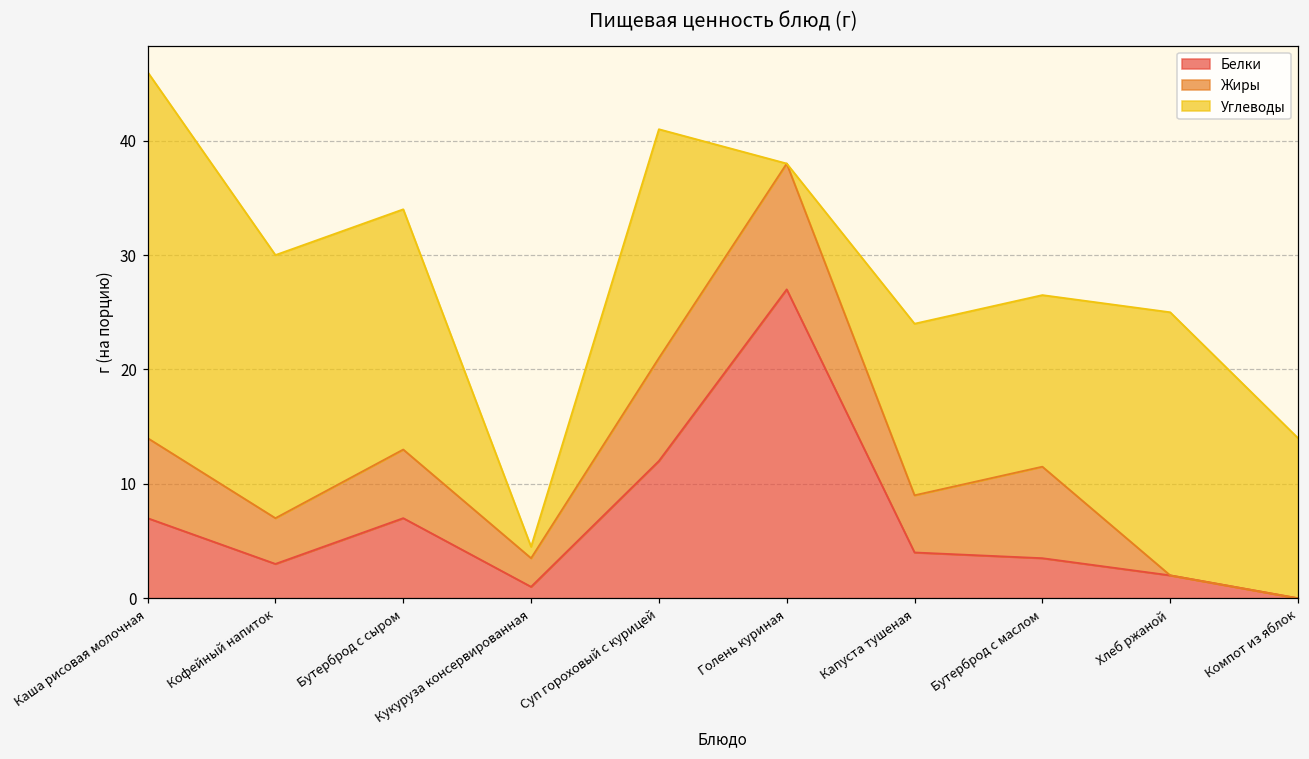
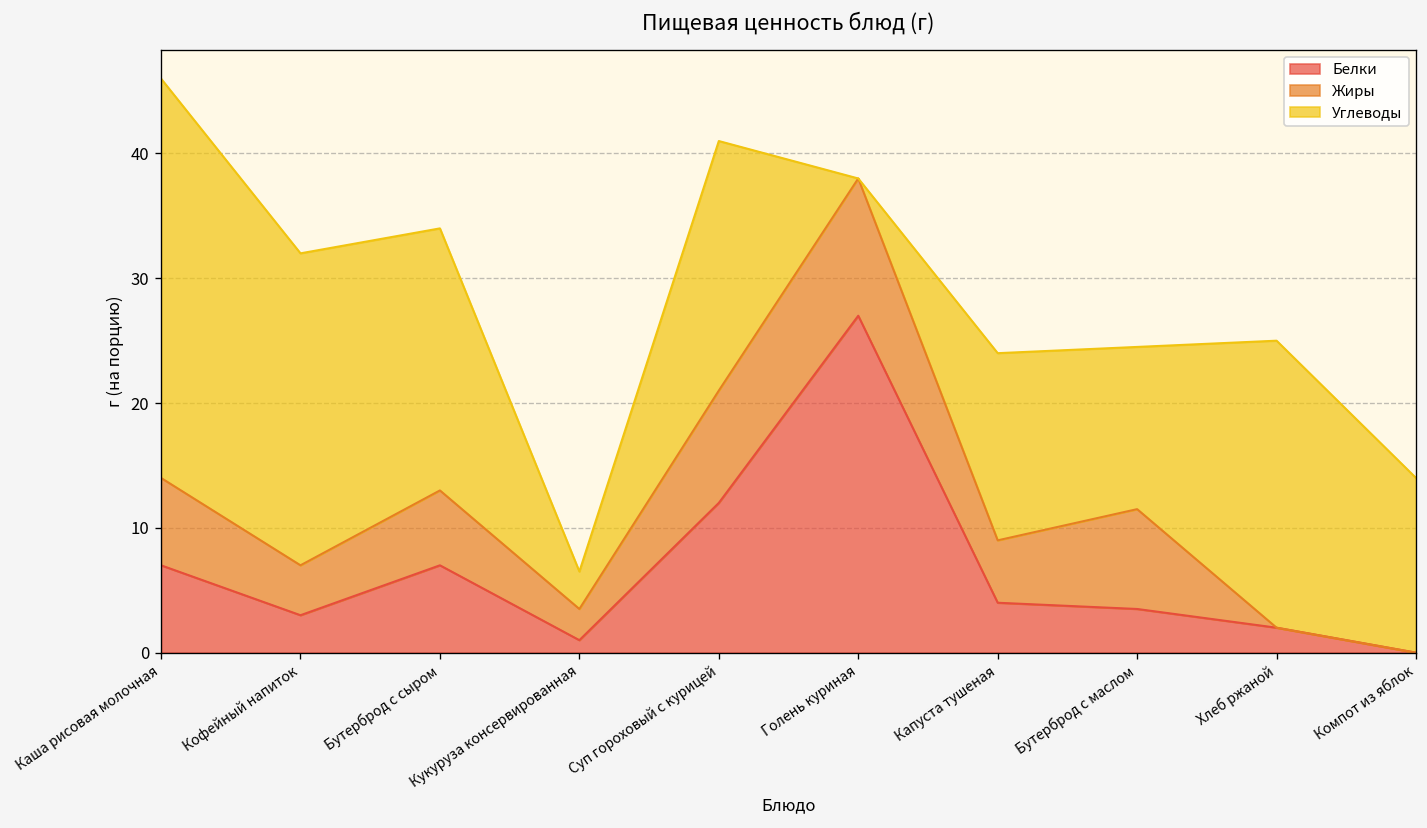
  {
    "Углеводы": {
      "Каша рисовая молочная": 32,
-     "Кофейный напиток": 23,
+     "Кофейный напиток": 25,
      "Бутерброд с сыром": 21,
-     "Кукуруза консервированная": 1,
+     "Кукуруза консервированная": 3,
      "Суп гороховый с курицей": 20,
      "Капуста тушеная": 15,
-     "Бутерброд с маслом": 15,
+     "Бутерброд с маслом": 13,
      "Хлеб ржаной": 23,
      "Компот из яблок": 14
    }
  }
